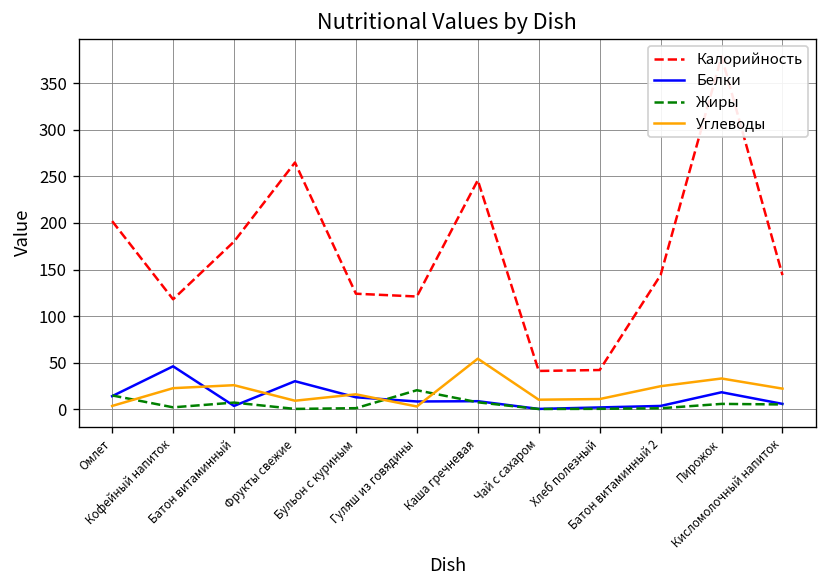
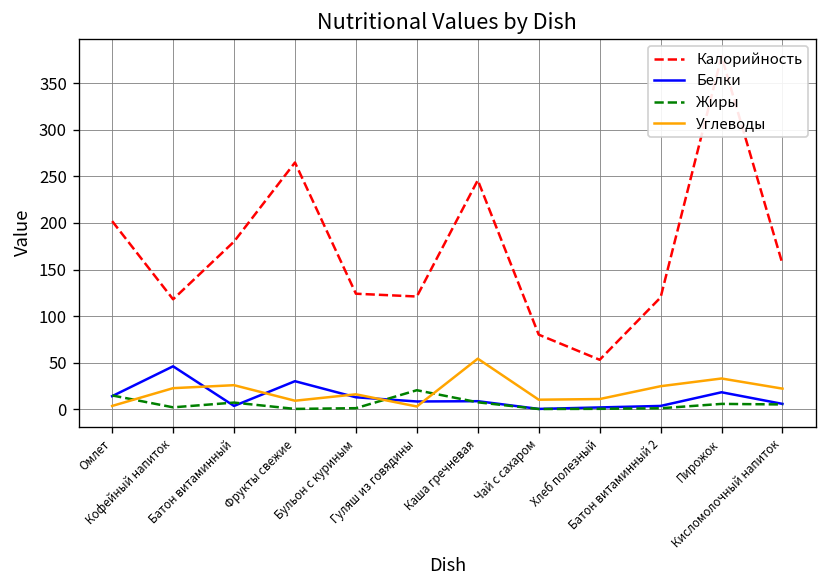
  {
    "Калорийность": {
      "Омлет": 200,
      "Кофейный напиток": 120,
      "Батон витаминный": 180,
      "Фрукты свежие": 270,
      "Бульон с куриным": 120,
      "Гуляш из говядины": 120,
      "Каша гречневая": 250,
-     "Чай с сахаром": 40,
-     "Хлеб полезный": 40,
-     "Батон витаминный 2": 140,
-     "Кисломолочный напиток": 140
+     "Чай с сахаром": 80,
+     "Хлеб полезный": 50,
+     "Батон витаминный 2": 120,
+     "Кисломолочный напиток": 160
    },
    "Белки": {
      "Кофейный напиток": 50,
      "Батон витаминный": 0,
      "Фрукты свежие": 30,
      "Гуляш из говядины": 10,
      "Пирожок": 20
    },
    "Жиры": {
      "Кофейный напиток": 0,
      "Батон витаминный": 10,
      "Фрукты свежие": 0,
      "Бульон с куриным": 0,
      "Гуляш из говядины": 20,
      "Пирожок": 10
    },
    "Углеводы": {
      "Омлет": 0,
      "Кофейный напиток": 20,
      "Батон витаминный": 30,
      "Фрукты свежие": 10,
      "Гуляш из говядины": 0,
      "Каша гречневая": 50,
      "Чай с сахаром": 10,
      "Хлеб полезный": 10,
      "Батон витаминный 2": 20,
      "Пирожок": 30,
      "Кисломолочный напиток": 20
    }
  }
